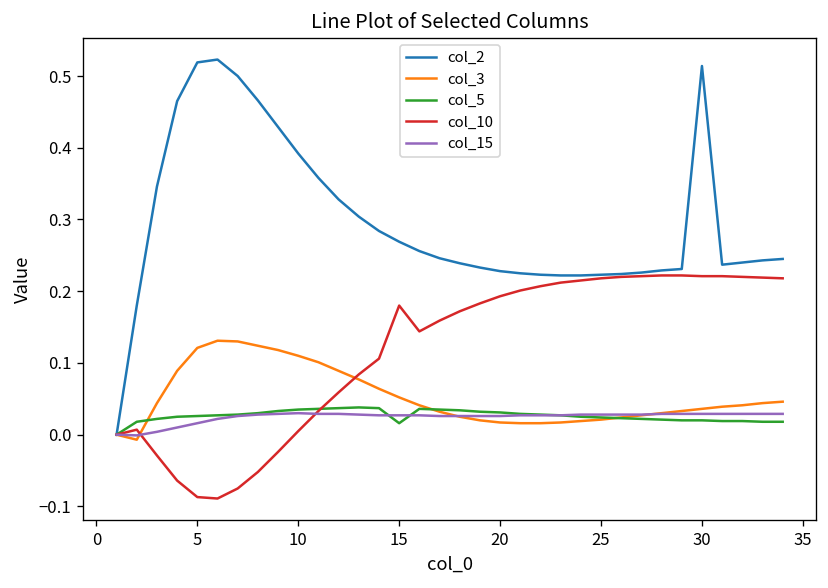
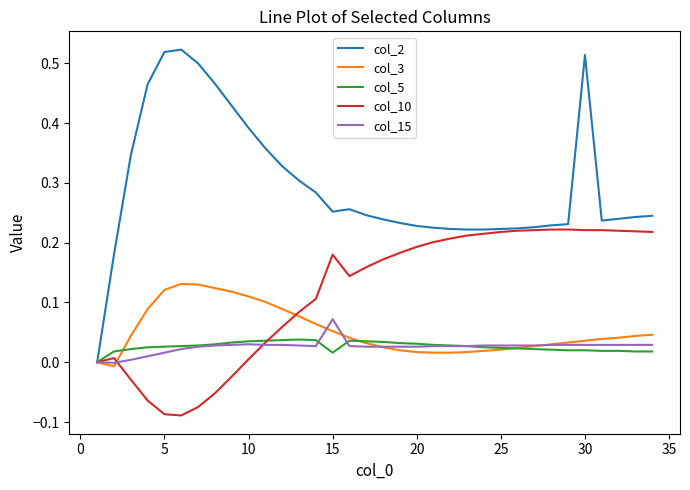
  {
    "col_2": {
      "5": 0.52,
      "10": 0.39,
-     "15": 0.27,
+     "15": 0.25,
      "20": 0.23,
      "25": 0.22,
      "30": 0.51
    },
    "col_3": {
      "5": 0.12,
      "10": 0.11,
      "15": 0.05,
      "20": 0.02,
      "30": 0.04
    },
    "col_5": {
      "5": 0.03,
      "10": 0.04,
      "15": 0.02,
      "20": 0.03,
      "30": 0.02
    },
    "col_10": {
      "5": -0.09,
      "10": 0.01,
      "15": 0.18,
      "20": 0.19,
      "25": 0.22,
      "30": 0.22
    },
    "col_15": {
      "5": 0.02,
      "10": 0.03,
-     "15": 0.03,
+     "15": 0.07,
      "20": 0.03,
      "30": 0.03
    }
  }
